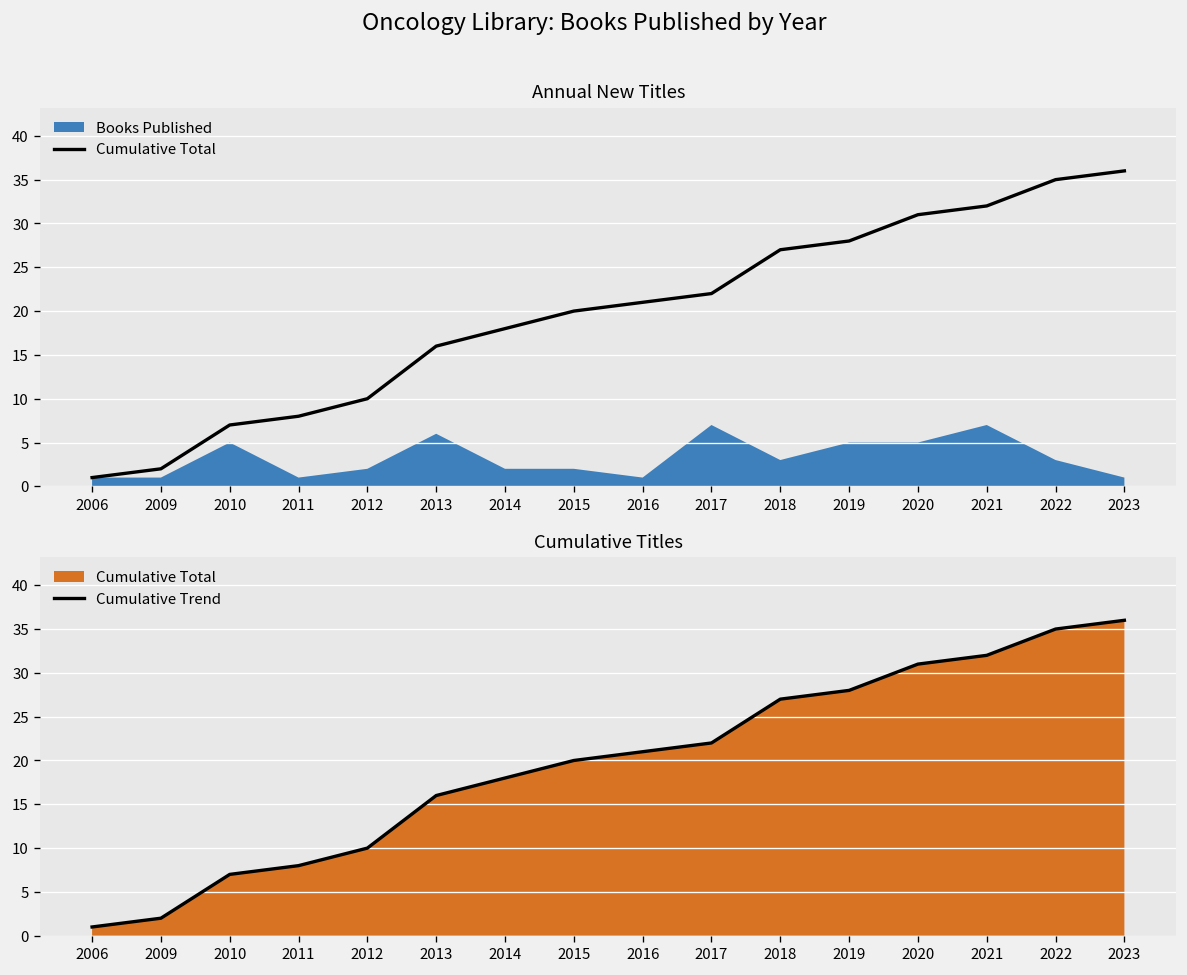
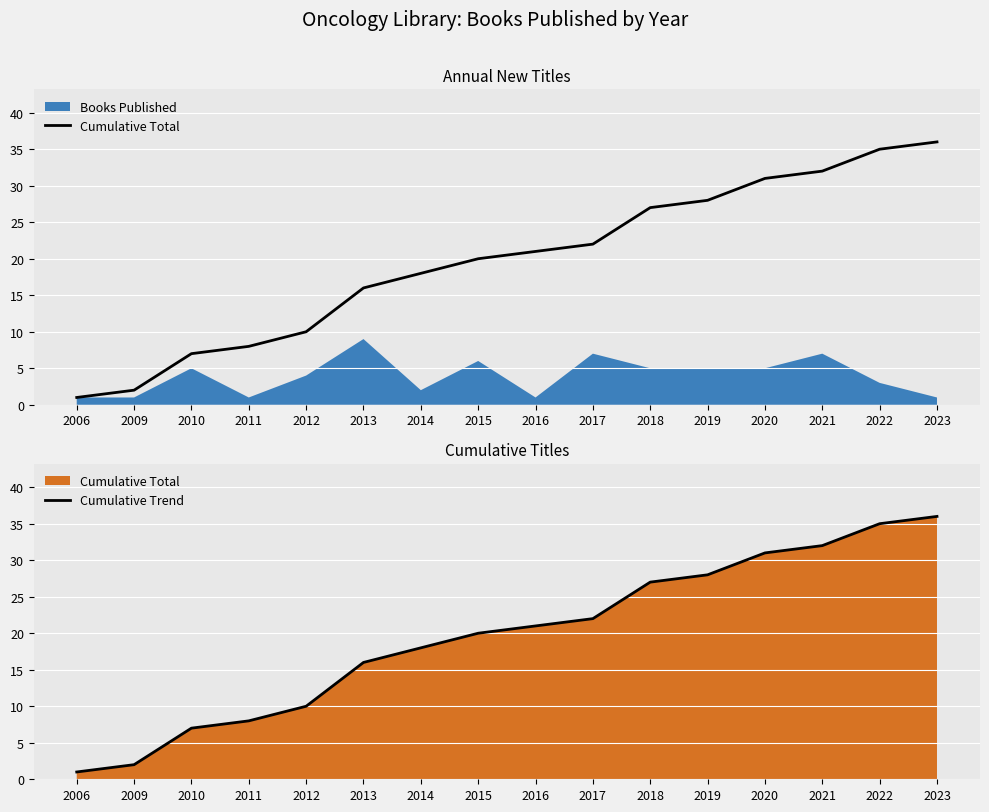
  {
    "Annual New Titles": {
      "Books Published": {
        "2009": 1,
        "2010": 5,
        "2011": 1,
-       "2012": 2,
-       "2013": 6,
+       "2012": 4,
+       "2013": 9,
        "2014": 2,
-       "2015": 2,
+       "2015": 6,
        "2016": 1,
        "2017": 7,
-       "2018": 3,
+       "2018": 5,
        "2019": 5,
        "2020": 5,
        "2021": 7,
        "2022": 3,
        "2023": 1
      }
    },
    "Cumulative Titles": {
      "2006": 1,
      "2009": 2,
      "2010": 7,
      "2011": 8,
      "2012": 10,
      "2013": 16,
      "2014": 18,
      "2015": 20,
      "2016": 21,
      "2017": 22,
      "2018": 27,
      "2019": 28,
      "2020": 31,
      "2021": 32,
      "2022": 35,
      "2023": 36
    }
  }
